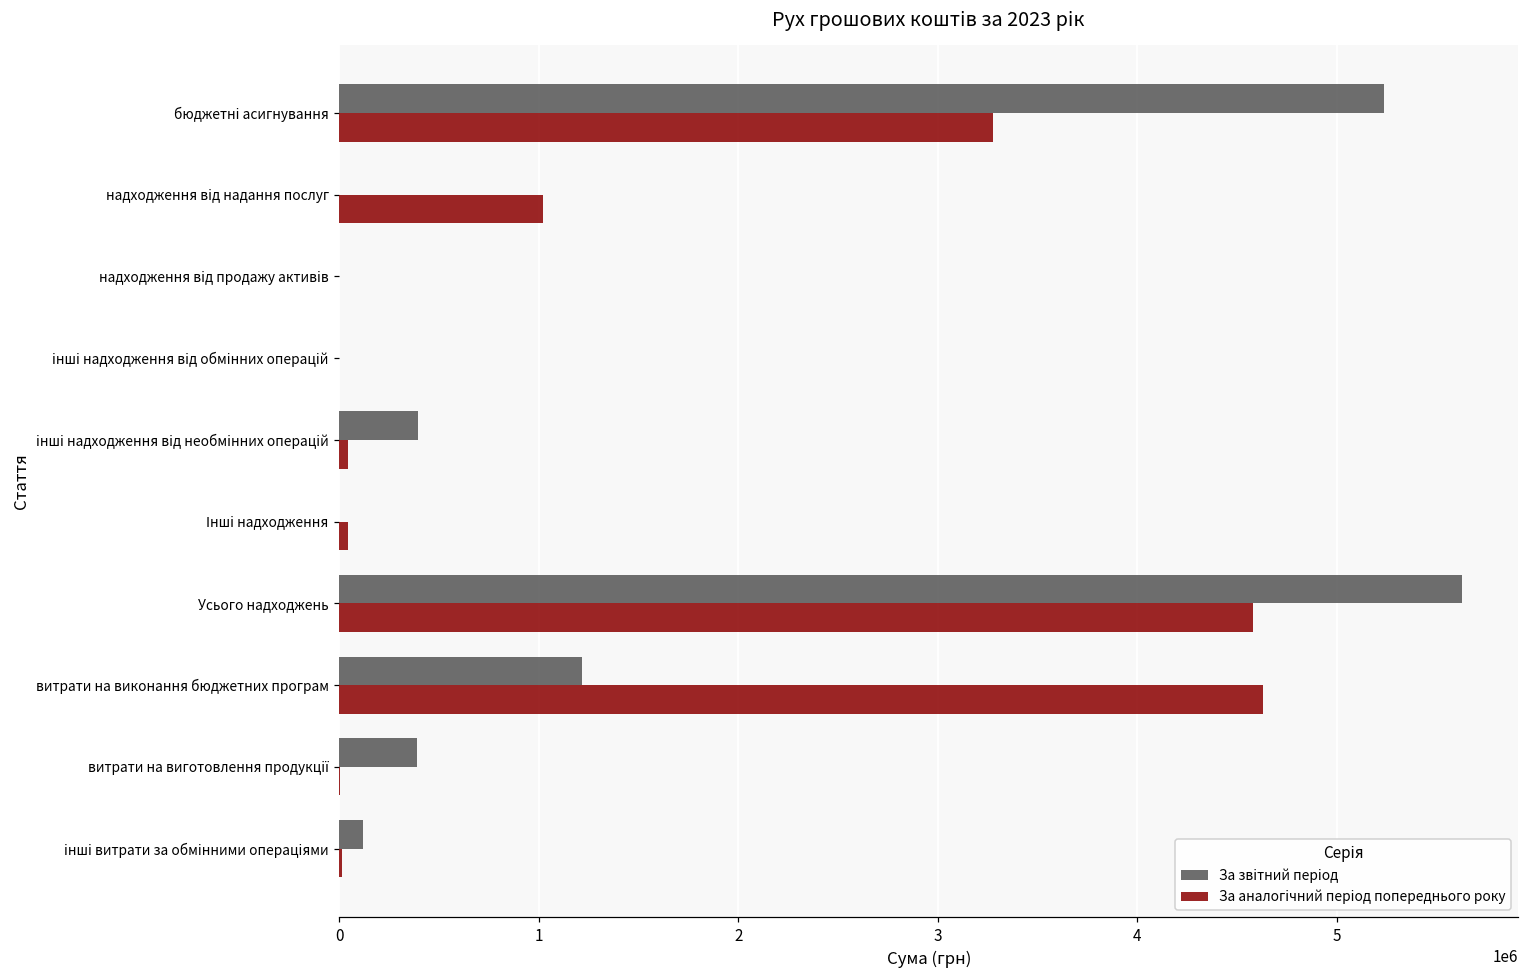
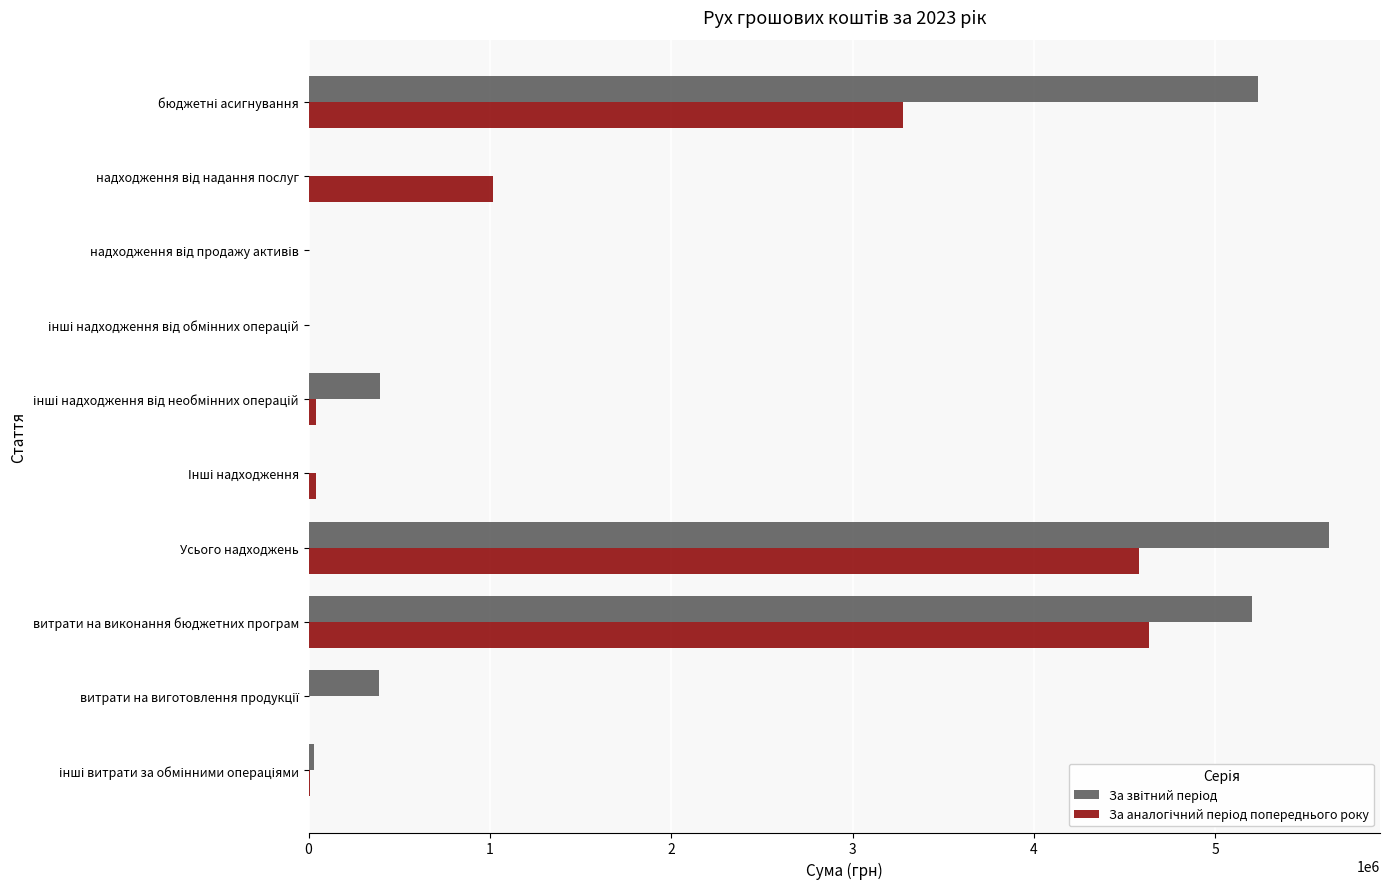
  {
    "За звітний період": {
      "бюджетні асигнування": 5230000,
      "надходження від надання послуг": 0,
      "надходження від продажу активів": 0,
      "інші надходження від обмінних операцій": 0,
      "інші надходження від необмінних операцій": 390000,
      "Інші надходження": 0,
      "Усього надходжень": 5630000,
-     "витрати на виконання бюджетних програм": 1210000,
+     "витрати на виконання бюджетних програм": 5200000,
      "витрати на виготовлення продукції": 390000,
-     "інші витрати за обмінними операціями": 120000
+     "інші витрати за обмінними операціями": 30000
    },
    "За аналогічний період попереднього року": {
      "бюджетні асигнування": 3270000,
      "надходження від надання послуг": 1020000,
      "надходження від продажу активів": 0,
      "інші надходження від обмінних операцій": 0,
      "інші надходження від необмінних операцій": 40000,
      "Інші надходження": 40000,
      "Усього надходжень": 4580000,
      "витрати на виконання бюджетних програм": 4630000
    }
  }
